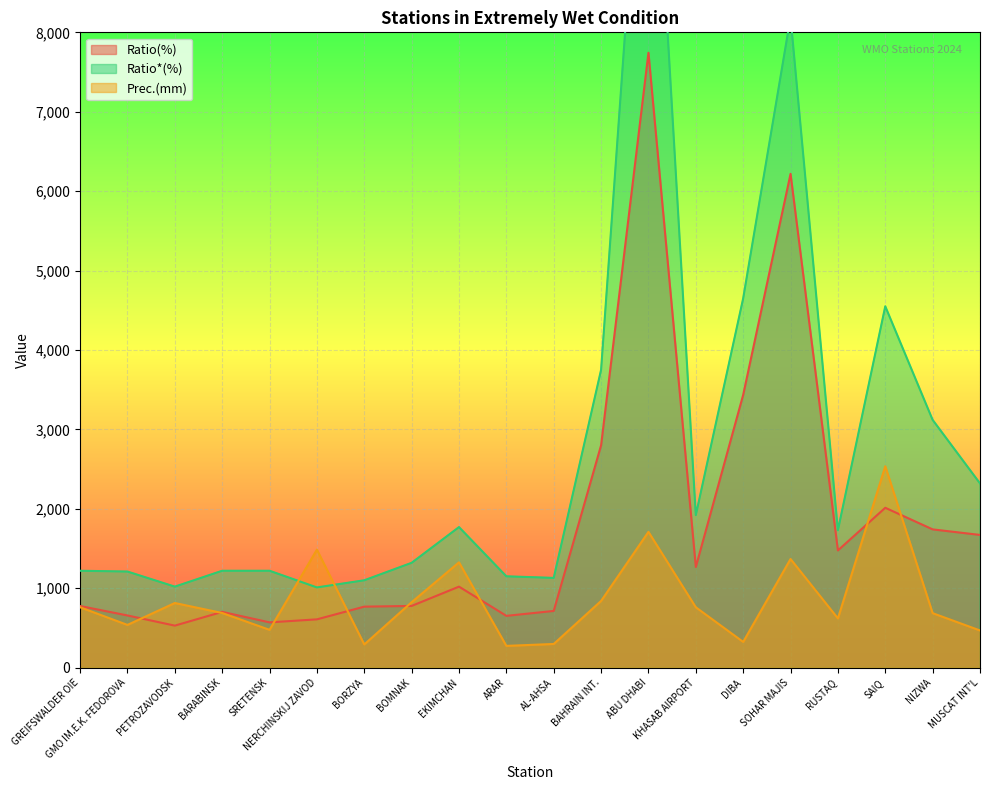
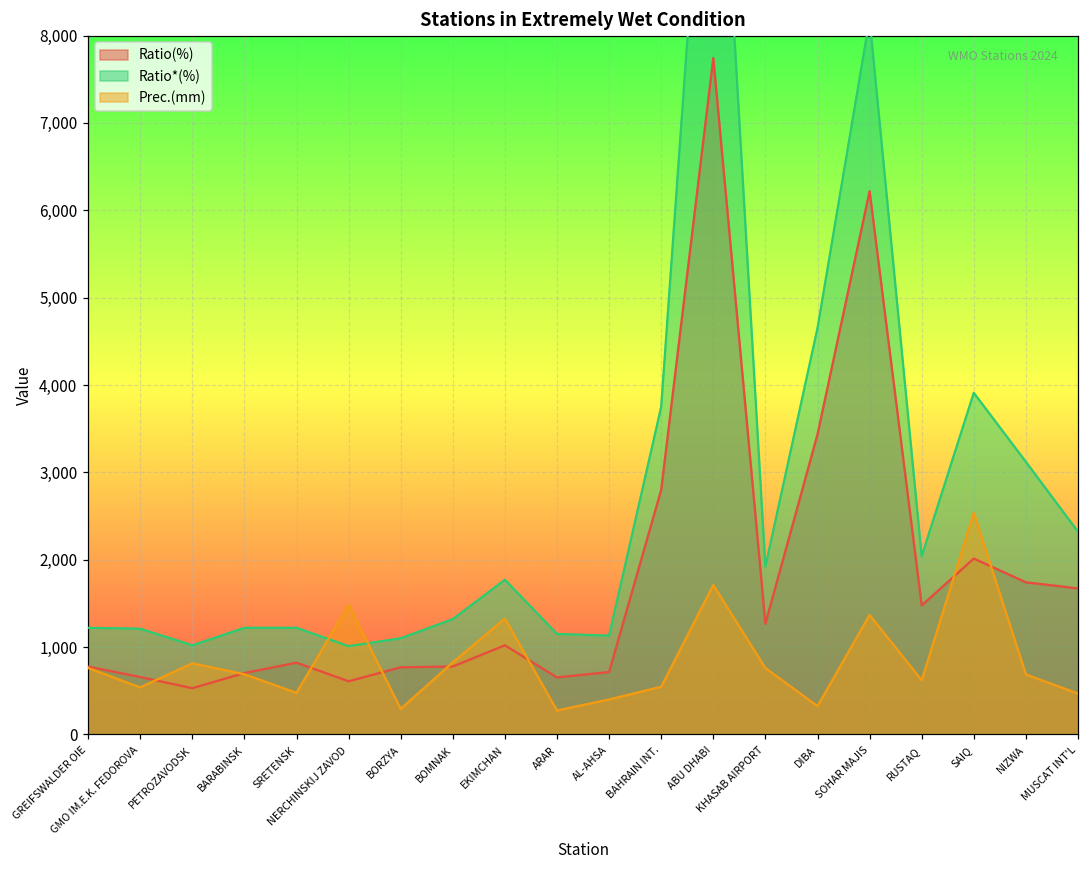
  {
    "Ratio(%)": {
      "GMO IM.E.K. FEDOROVA": "700",
      "PETROZAVODSK": "500",
-     "SRETENSK": "600",
+     "SRETENSK": "800",
      "NERCHINSKIJ ZAVOD": "600",
      "BORZYA": "800",
      "BOMNAK": "800",
      "EKIMCHAN": "1,000",
      "ARAR": "700",
      "AL-AHSA": "700",
      "BAHRAIN INT.": "2,800",
      "ABU DHABI": "7,700",
      "KHASAB AIRPORT": "1,300",
      "DIBA": "3,400",
      "SOHAR MAJIS": "6,200",
      "RUSTAQ": "1,500",
      "SAIQ": "2,000",
      "NIZWA": "1,700",
      "MUSCAT INT'L": "1,700"
    },
    "Ratio*(%)": {
      "GREIFSWALDER OIE": "1,200",
      "GMO IM.E.K. FEDOROVA": "1,200",
      "PETROZAVODSK": "1,000",
      "BARABINSK": "1,200",
      "SRETENSK": "1,200",
      "NERCHINSKIJ ZAVOD": "1,000",
      "BORZYA": "1,100",
      "BOMNAK": "1,300",
      "EKIMCHAN": "1,800",
      "ARAR": "1,200",
      "AL-AHSA": "1,100",
      "BAHRAIN INT.": "3,800",
      "KHASAB AIRPORT": "1,900",
      "DIBA": "4,700",
-     "RUSTAQ": "1,700",
-     "SAIQ": "4,600",
+     "RUSTAQ": "2,000",
+     "SAIQ": "3,900",
      "NIZWA": "3,100",
      "MUSCAT INT'L": "2,300"
    },
    "Prec.(mm)": {
      "GMO IM.E.K. FEDOROVA": "500",
      "PETROZAVODSK": "800",
      "SRETENSK": "500",
      "NERCHINSKIJ ZAVOD": "1,500",
      "BORZYA": "300",
      "BOMNAK": "800",
      "EKIMCHAN": "1,300",
      "ARAR": "300",
-     "AL-AHSA": "300",
-     "BAHRAIN INT.": "800",
+     "AL-AHSA": "400",
+     "BAHRAIN INT.": "500",
      "ABU DHABI": "1,700",
      "KHASAB AIRPORT": "800",
      "DIBA": "300",
      "SOHAR MAJIS": "1,400",
      "RUSTAQ": "600",
      "SAIQ": "2,500",
      "NIZWA": "700",
      "MUSCAT INT'L": "500"
    }
  }
